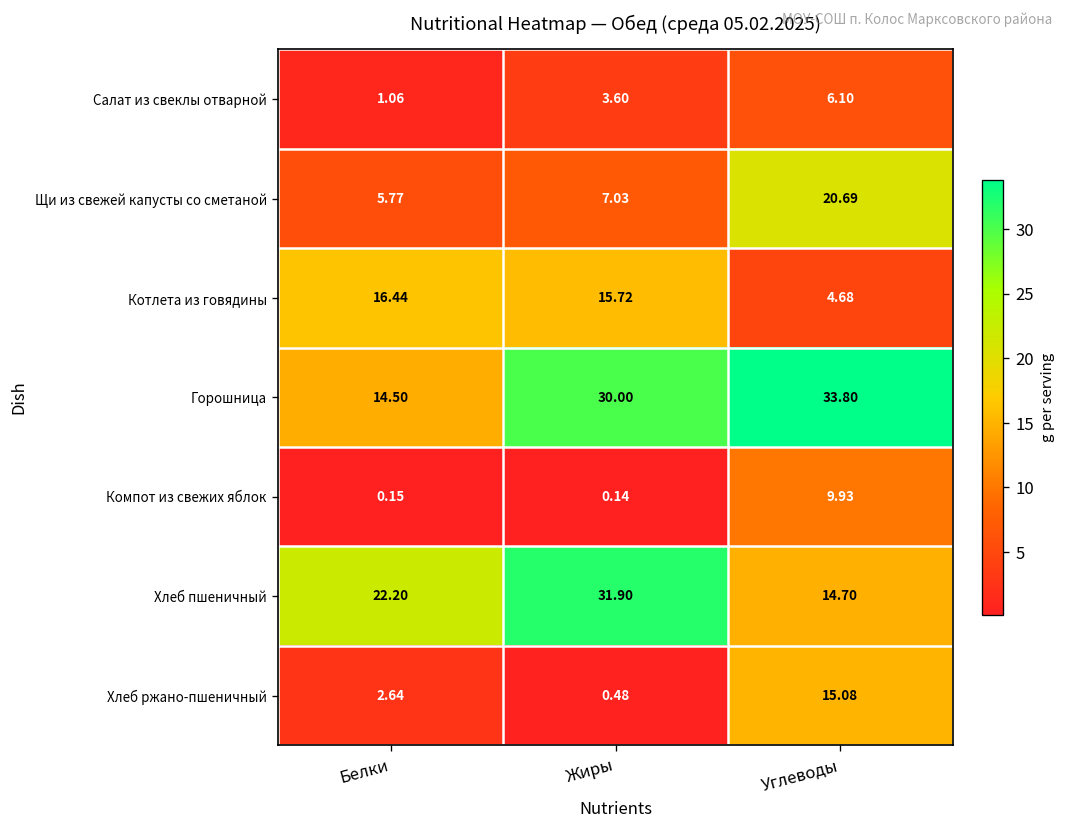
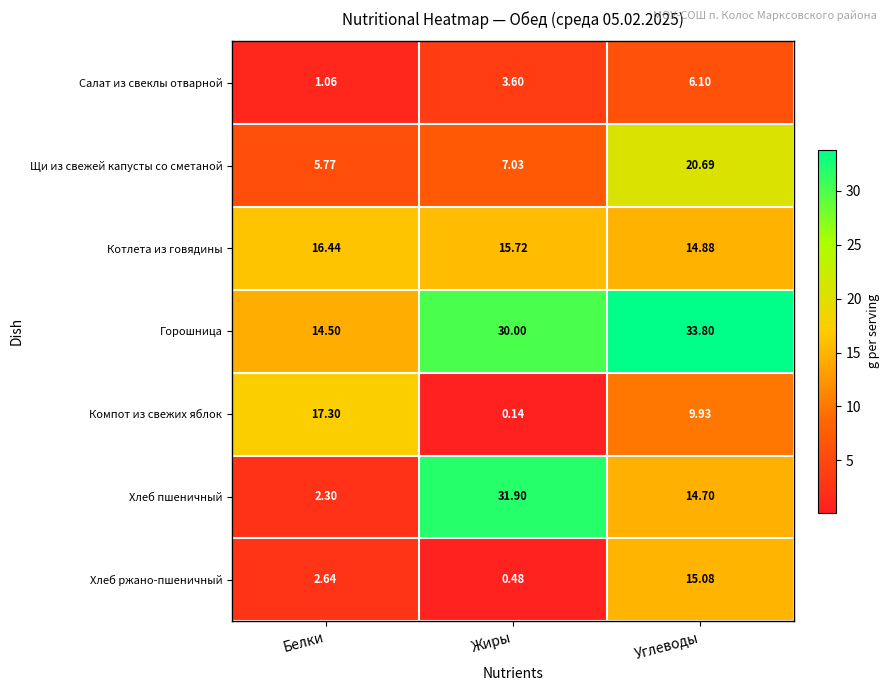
  {
    "Салат из свеклы отварной": {
      "Белки": 1.06,
      "Жиры": 3.60,
      "Углеводы": 6.10
    },
    "Щи из свежей капусты со сметаной": {
      "Белки": 5.77,
      "Жиры": 7.03,
      "Углеводы": 20.69
    },
    "Котлета из говядины": {
      "Белки": 16.44,
      "Жиры": 15.72,
-     "Углеводы": 4.68
+     "Углеводы": 14.88
    },
    "Горошница": {
      "Белки": 14.50,
      "Жиры": 30.00,
      "Углеводы": 33.80
    },
    "Компот из свежих яблок": {
-     "Белки": 0.15,
+     "Белки": 17.30,
      "Жиры": 0.14,
      "Углеводы": 9.93
    },
    "Хлеб пшеничный": {
-     "Белки": 22.20,
+     "Белки": 2.30,
      "Жиры": 31.90,
      "Углеводы": 14.70
    },
    "Хлеб ржано-пшеничный": {
      "Белки": 2.64,
      "Жиры": 0.48,
      "Углеводы": 15.08
    }
  }
